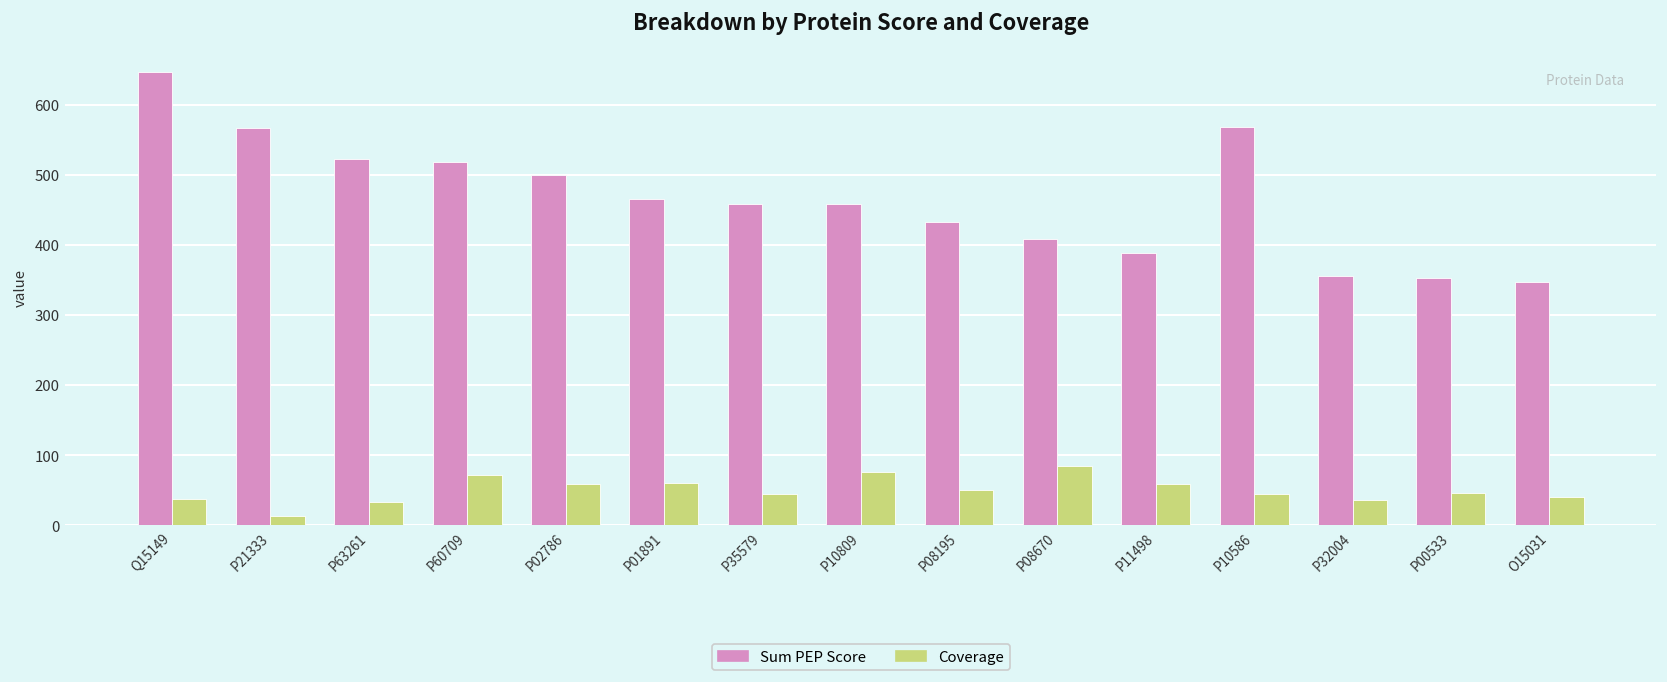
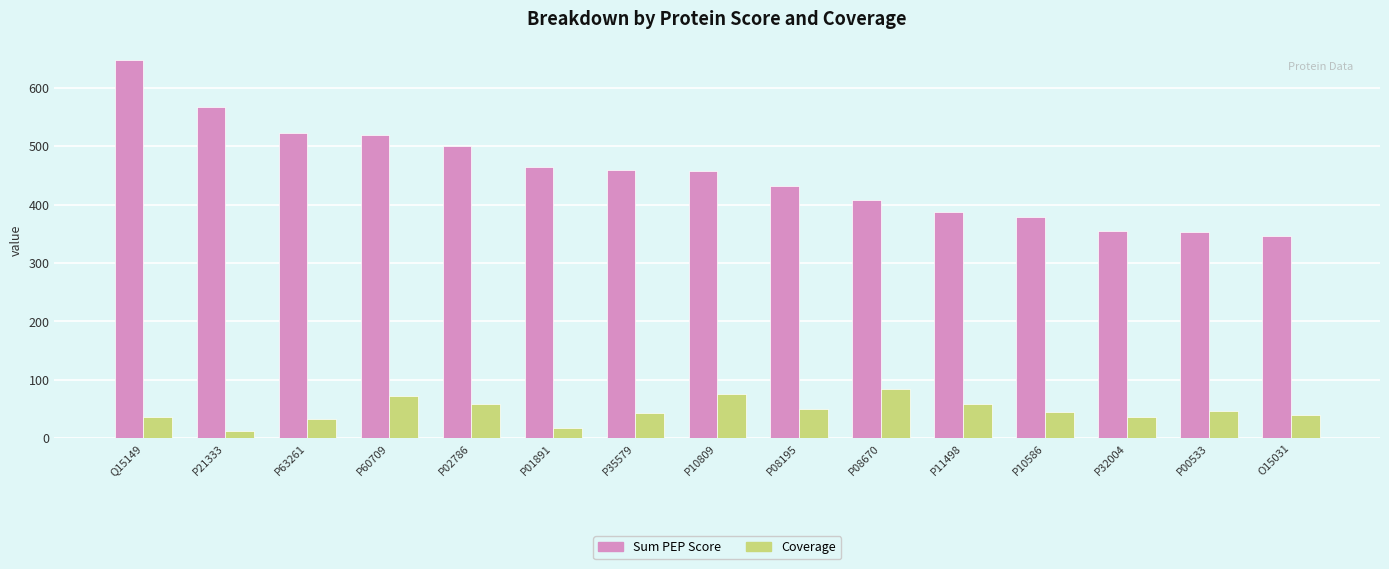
  {
    "Sum PEP Score": {
      "Q15149": 650,
      "P21333": 570,
      "P63261": 520,
      "P60709": 520,
      "P02786": 500,
      "P01891": 470,
      "P35579": 460,
      "P10809": 460,
      "P08195": 430,
      "P08670": 410,
      "P11498": 390,
-     "P10586": 570,
+     "P10586": 380,
      "P32004": 360,
      "P00533": 350,
      "O15031": 350
    },
    "Coverage": {
      "Q15149": 40,
      "P21333": 10,
      "P63261": 30,
      "P60709": 70,
      "P02786": 60,
-     "P01891": 60,
+     "P01891": 20,
      "P35579": 40,
      "P10809": 80,
      "P08195": 50,
      "P08670": 80,
      "P11498": 60,
      "P10586": 40,
      "P32004": 40,
      "P00533": 50,
      "O15031": 40
    }
  }
